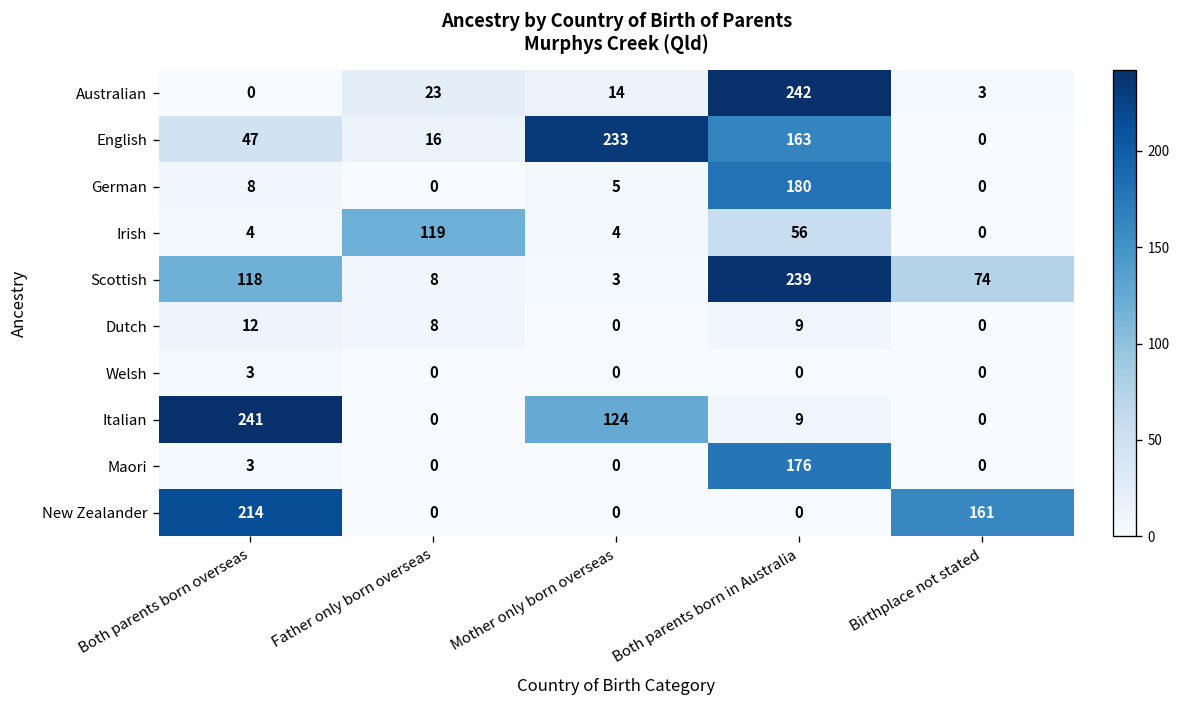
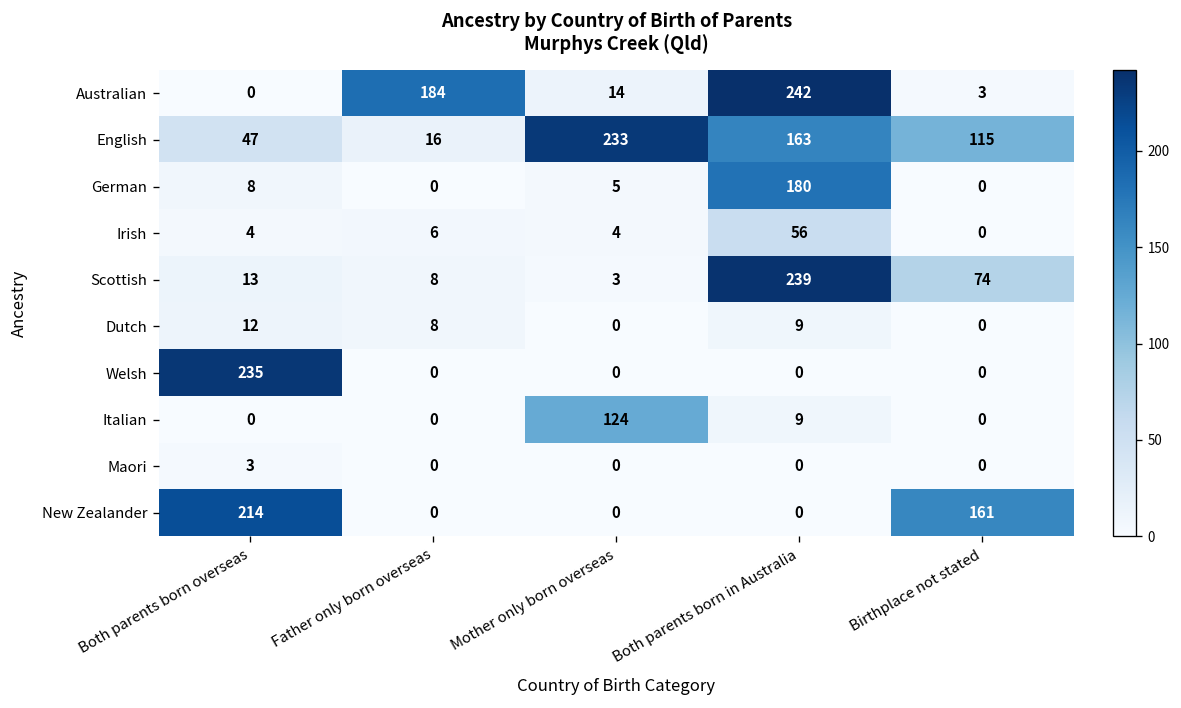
  {
    "Australian": {
      "Both parents born overseas": 0,
-     "Father only born overseas": 23,
+     "Father only born overseas": 184,
      "Mother only born overseas": 14,
      "Both parents born in Australia": 242,
      "Birthplace not stated": 3
    },
    "English": {
      "Both parents born overseas": 47,
      "Father only born overseas": 16,
      "Mother only born overseas": 233,
      "Both parents born in Australia": 163,
-     "Birthplace not stated": 0
+     "Birthplace not stated": 115
    },
    "German": {
      "Both parents born overseas": 8,
      "Father only born overseas": 0,
      "Mother only born overseas": 5,
      "Both parents born in Australia": 180,
      "Birthplace not stated": 0
    },
    "Irish": {
      "Both parents born overseas": 4,
-     "Father only born overseas": 119,
+     "Father only born overseas": 6,
      "Mother only born overseas": 4,
      "Both parents born in Australia": 56,
      "Birthplace not stated": 0
    },
    "Scottish": {
-     "Both parents born overseas": 118,
+     "Both parents born overseas": 13,
      "Father only born overseas": 8,
      "Mother only born overseas": 3,
      "Both parents born in Australia": 239,
      "Birthplace not stated": 74
    },
    "Dutch": {
      "Both parents born overseas": 12,
      "Father only born overseas": 8,
      "Mother only born overseas": 0,
      "Both parents born in Australia": 9,
      "Birthplace not stated": 0
    },
    "Welsh": {
-     "Both parents born overseas": 3,
+     "Both parents born overseas": 235,
      "Father only born overseas": 0,
      "Mother only born overseas": 0,
      "Both parents born in Australia": 0,
      "Birthplace not stated": 0
    },
    "Italian": {
-     "Both parents born overseas": 241,
+     "Both parents born overseas": 0,
      "Father only born overseas": 0,
      "Mother only born overseas": 124,
      "Both parents born in Australia": 9,
      "Birthplace not stated": 0
    },
    "Maori": {
      "Both parents born overseas": 3,
      "Father only born overseas": 0,
      "Mother only born overseas": 0,
-     "Both parents born in Australia": 176,
+     "Both parents born in Australia": 0,
      "Birthplace not stated": 0
    },
    "New Zealander": {
      "Both parents born overseas": 214,
      "Father only born overseas": 0,
      "Mother only born overseas": 0,
      "Both parents born in Australia": 0,
      "Birthplace not stated": 161
    }
  }
